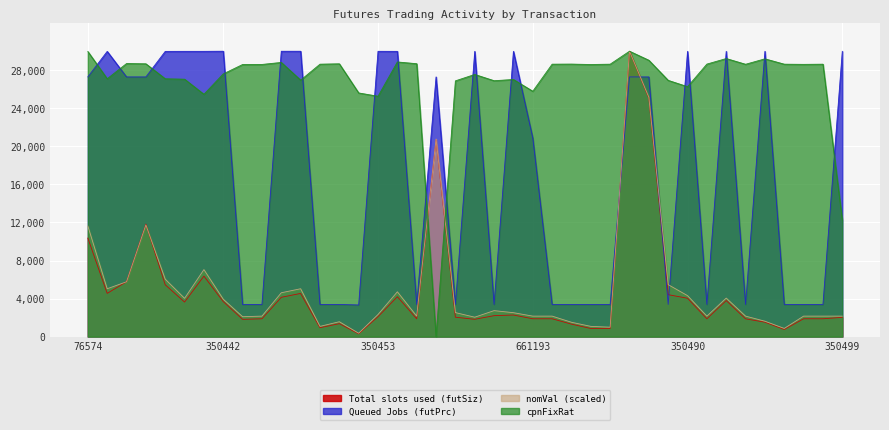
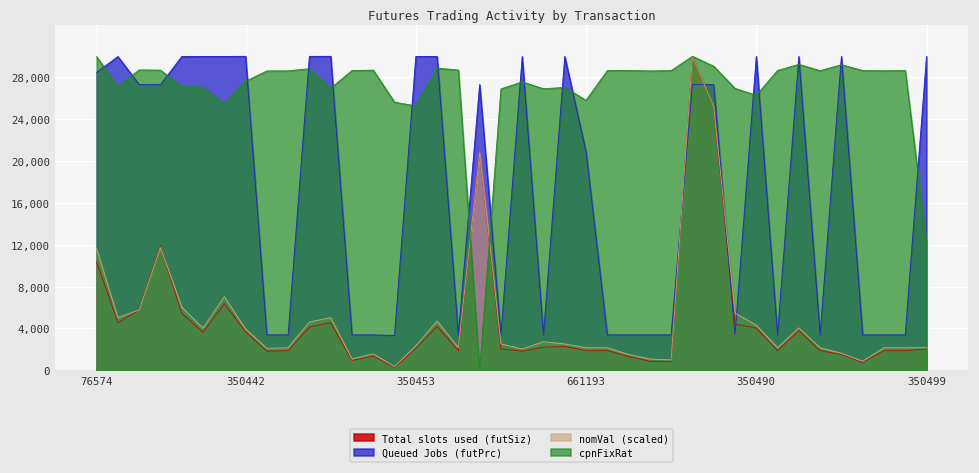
  {
    "Total slots used (futSiz)": {
      "76574": "10,000",
      "661193": "2,000",
      "350490": "4,000"
    },
    "Queued Jobs (futPrc)": {
-     "76574": "27,000",
+     "76574": "28,000",
      "350442": "30,000",
      "350453": "30,000",
      "661193": "21,000",
      "350490": "30,000",
      "350499": "30,000"
    },
    "nomVal (scaled)": {
      "76574": "12,000",
      "661193": "2,000",
      "350490": "4,000"
    },
    "cpnFixRat": {
      "76574": "30,000",
      "350442": "28,000",
      "350453": "25,000",
      "661193": "26,000",
      "350490": "26,000",
      "350499": "12,000"
    }
  }
